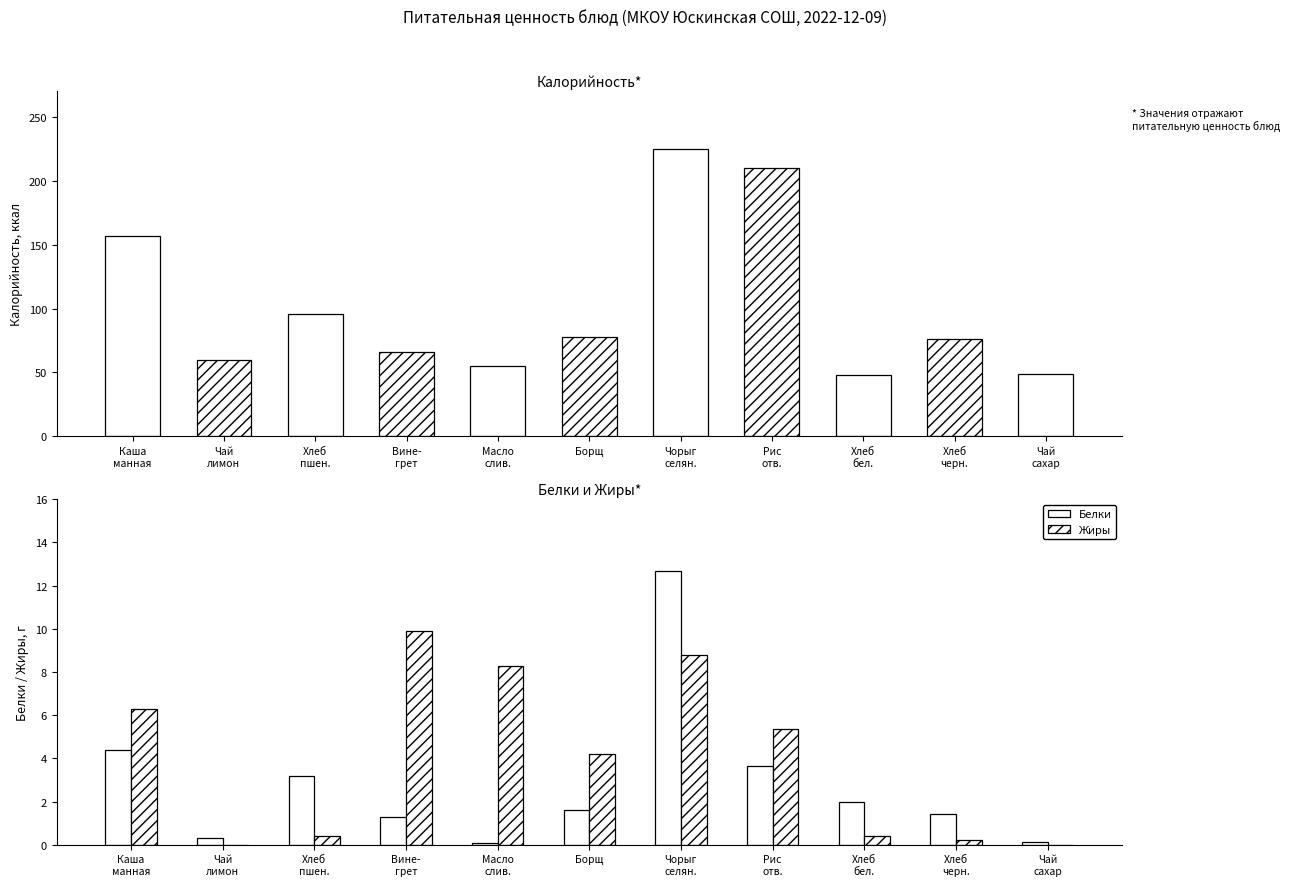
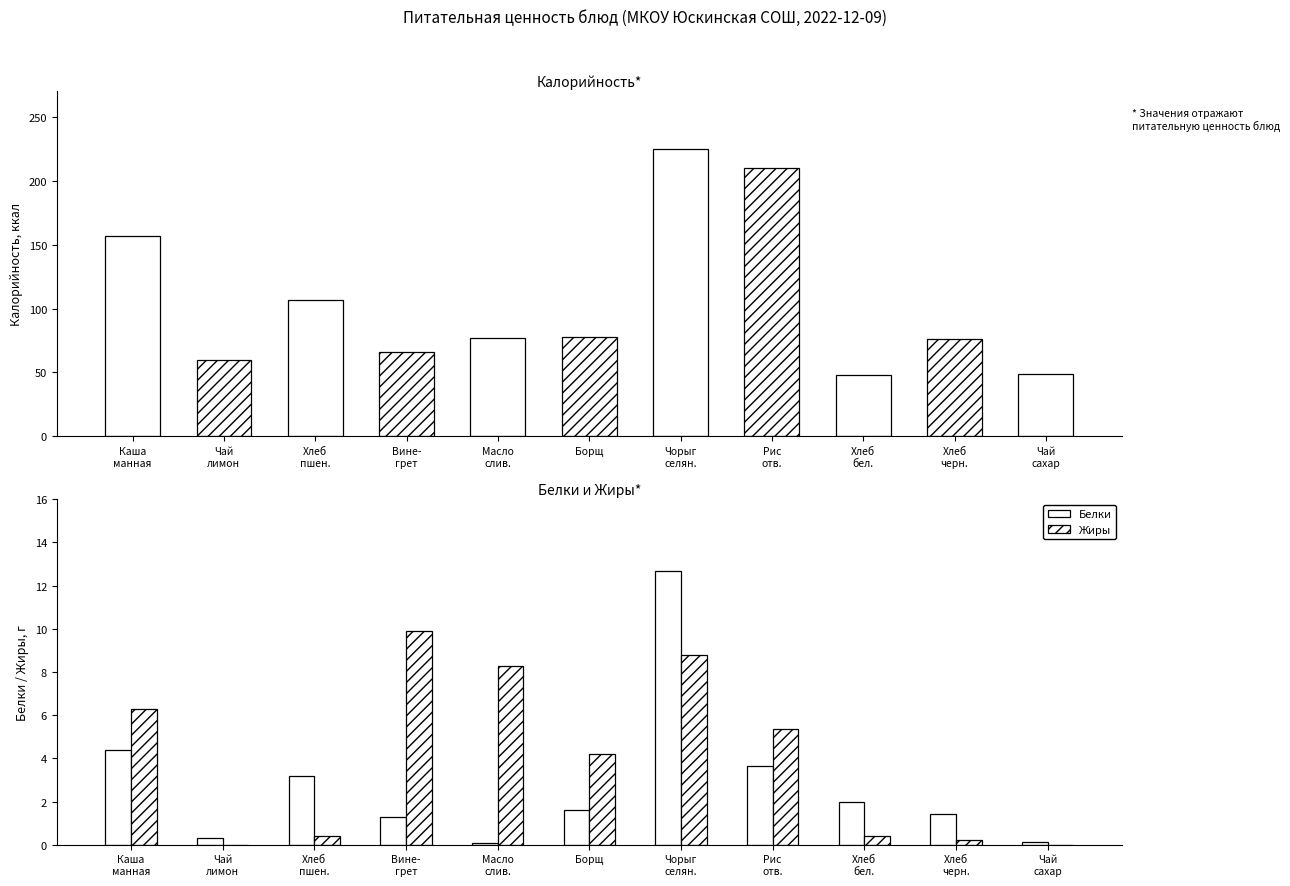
  {
    "Калорийность*": {
      "Каша манная": 157,
      "Чай лимон": 60,
-     "Хлеб пшен.": 96,
+     "Хлеб пшен.": 107,
      "Вине- грет": 66,
-     "Масло слив.": 55,
+     "Масло слив.": 77,
      "Борщ": 78,
      "Чорыг селян.": 225,
      "Рис отв.": 210,
      "Хлеб бел.": 48,
      "Хлеб черн.": 76,
      "Чай сахар": 49
    }
  }
